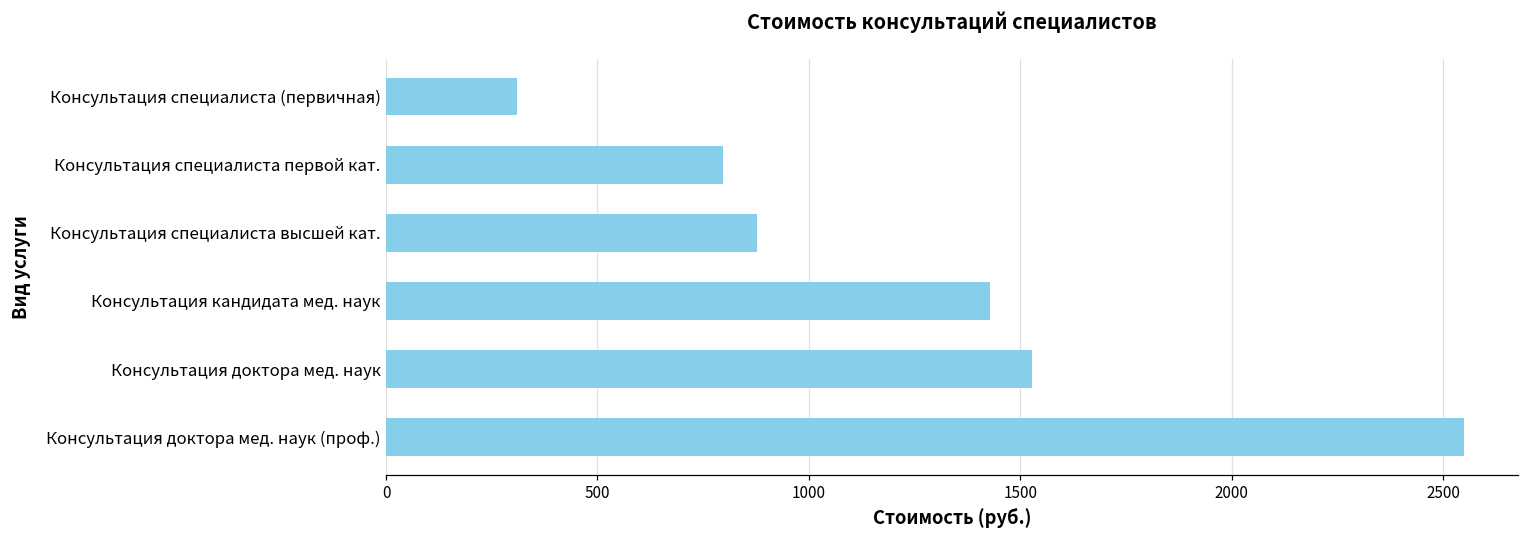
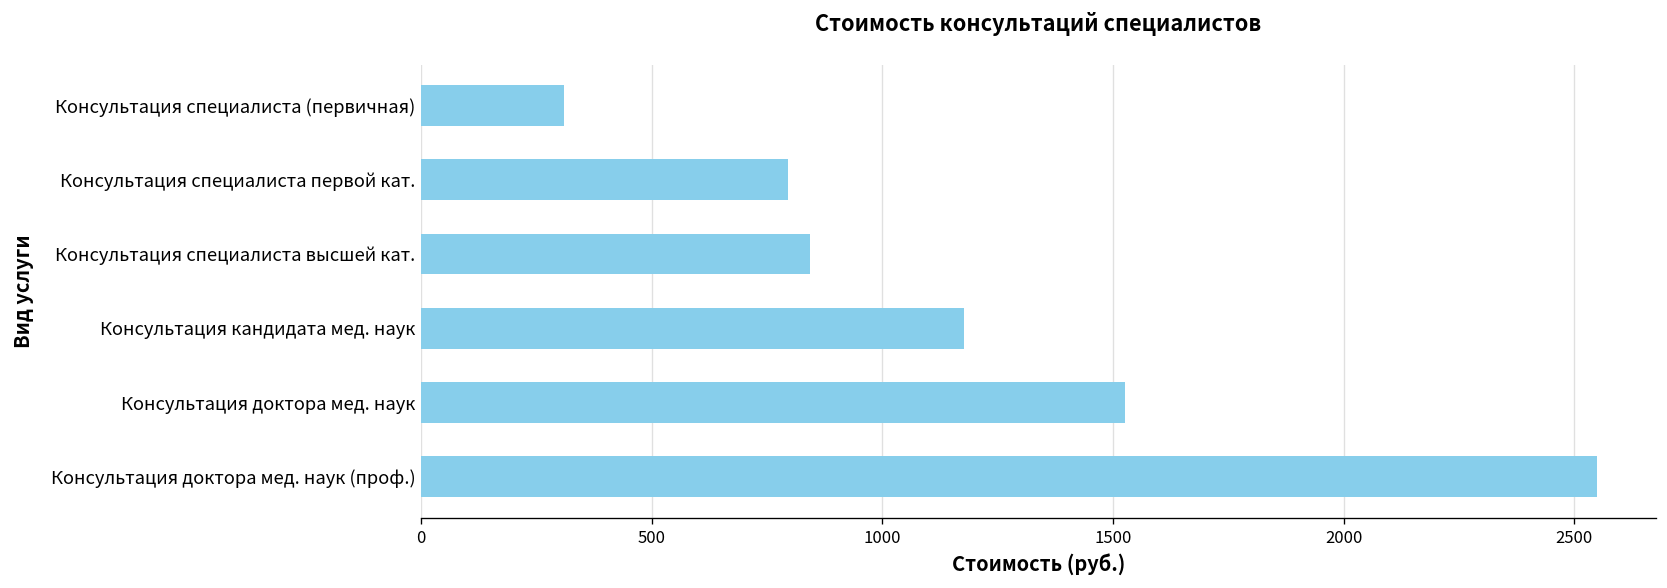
  {
    "Консультация специалиста (первичная)": 310,
    "Консультация специалиста первой кат.": 800,
-   "Консультация специалиста высшей кат.": 880,
-   "Консультация кандидата мед. наук": 1430,
+   "Консультация специалиста высшей кат.": 840,
+   "Консультация кандидата мед. наук": 1180,
    "Консультация доктора мед. наук": 1530,
    "Консультация доктора мед. наук (проф.)": 2550
  }
